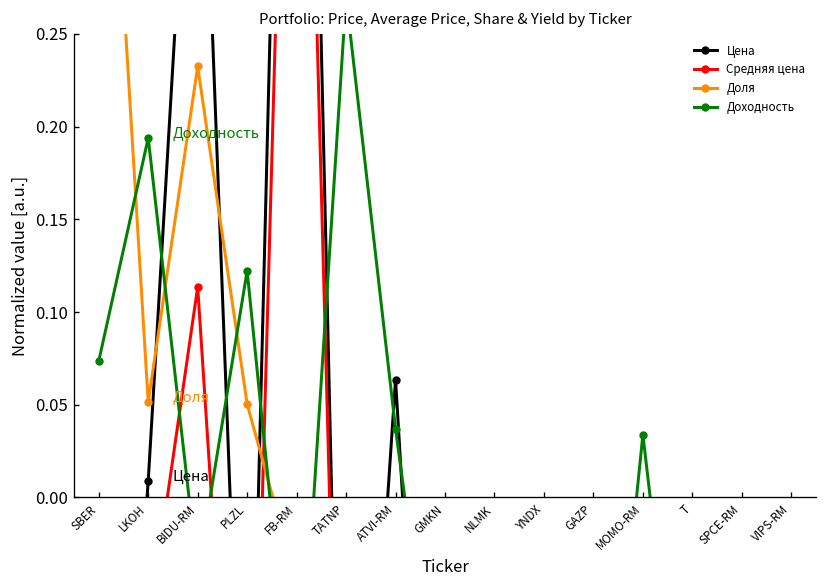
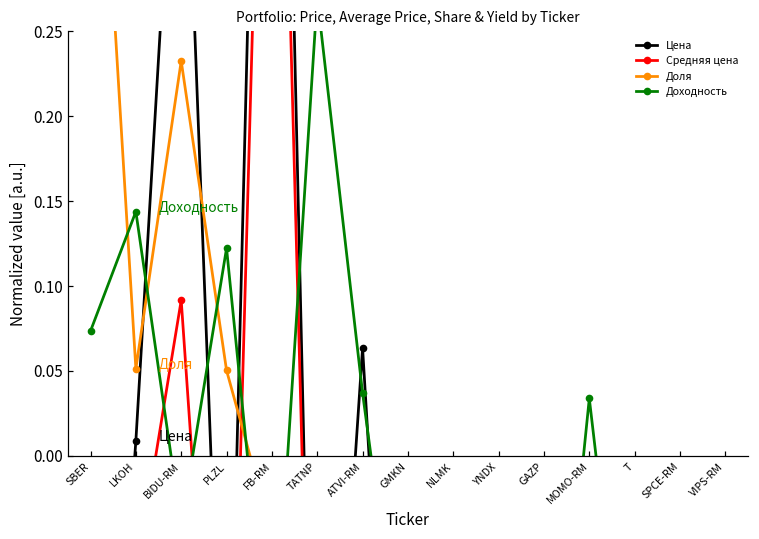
  {
    "Цена": {
      "LKOH": 0.009,
      "ATVI-RM": 0.063
    },
    "Средняя цена": {
-     "BIDU-RM": 0.114
+     "BIDU-RM": 0.092
    },
    "Доля": {
      "LKOH": 0.051,
      "BIDU-RM": 0.232,
      "PLZL": 0.050
    },
    "Доходность": {
      "SBER": 0.074,
-     "LKOH": 0.194,
+     "LKOH": 0.144,
      "PLZL": 0.122,
      "ATVI-RM": 0.037,
      "MOMO-RM": 0.034
    }
  }
